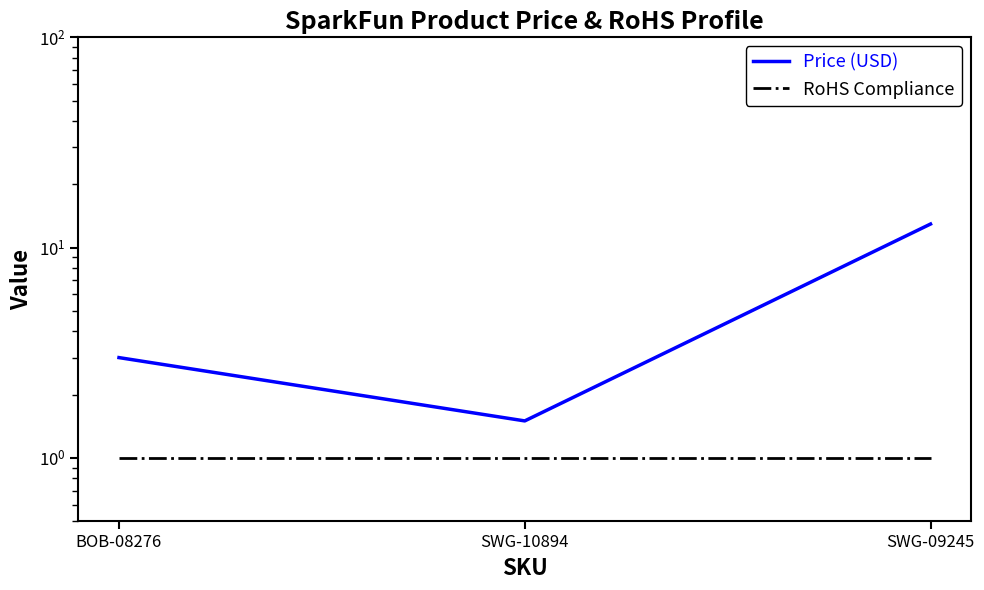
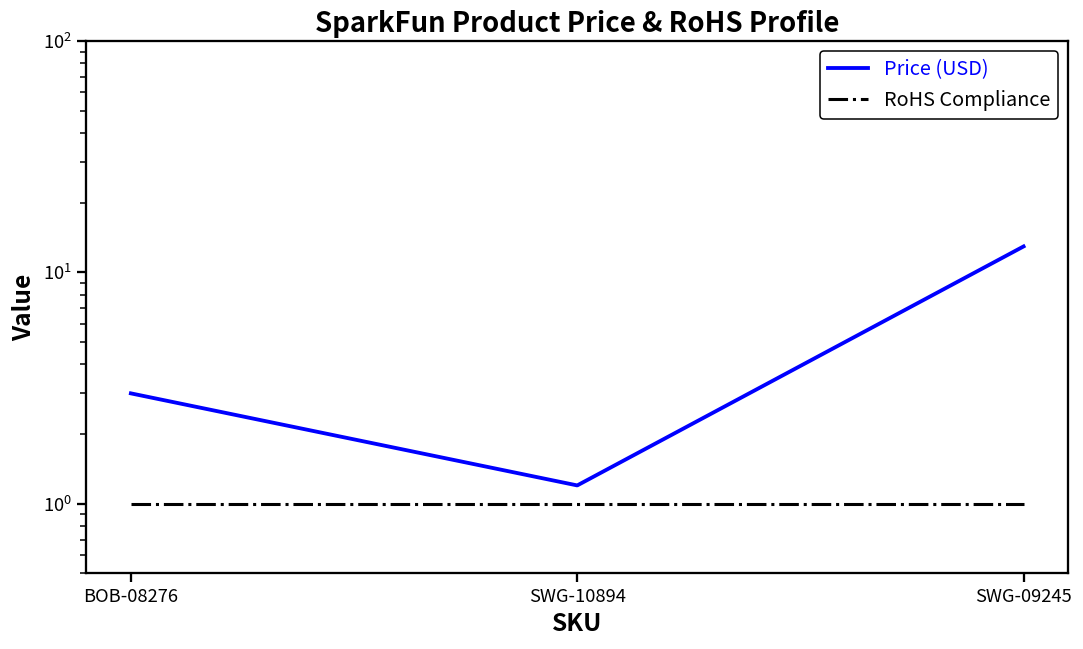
  {
    "Price (USD)": {
      "BOB-08276": 3.0,
-     "SWG-10894": 1.5,
+     "SWG-10894": 1.2,
      "SWG-09245": 13
    },
    "RoHS Compliance": {
      "BOB-08276": 1.0,
      "SWG-10894": 1.0,
      "SWG-09245": 1.0
    }
  }
